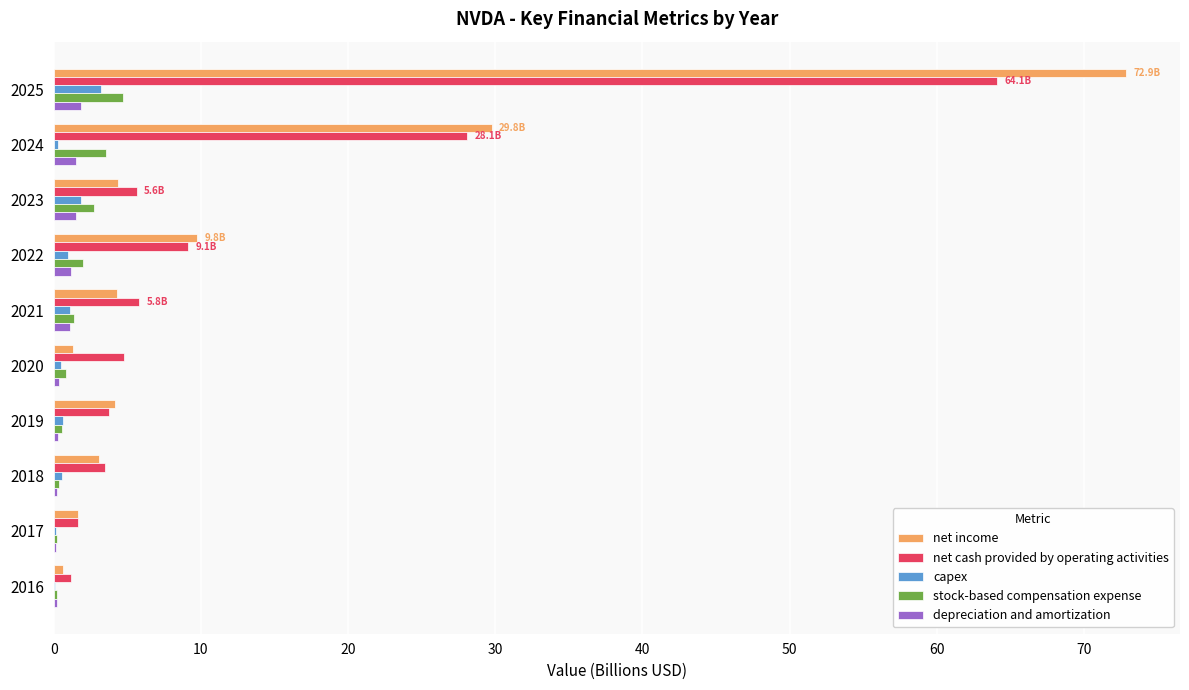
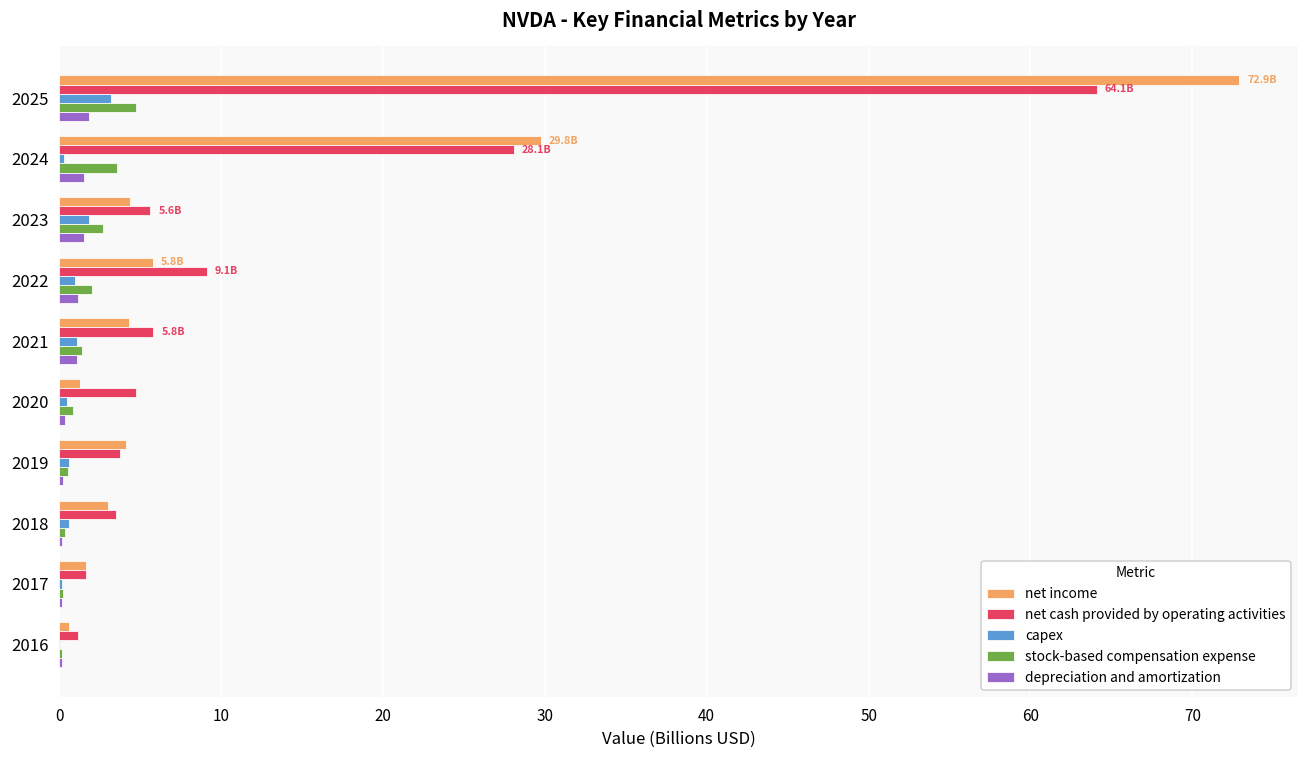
  {
    "net income": {
      "2025": "72.9B",
      "2024": "29.8B",
-     "2022": "9.8B"
+     "2022": "5.8B"
    },
    "net cash provided by operating activities": {
      "2025": "64.1B",
      "2024": "28.1B",
      "2023": "5.6B",
      "2022": "9.1B",
      "2021": "5.8B"
    },
    "capex": {
      "2025": "3.2",
      "2024": "0.3",
      "2023": "1.8",
      "2022": "1.0",
      "2021": "1.1",
      "2020": "0.5",
      "2019": "0.6",
      "2018": "0.6",
      "2017": "0.2"
    },
    "stock-based compensation expense": {
      "2025": "4.7",
      "2024": "3.5",
      "2023": "2.7",
      "2022": "2.0",
      "2021": "1.4",
      "2020": "0.8",
      "2019": "0.6",
      "2018": "0.4",
      "2017": "0.2",
      "2016": "0.2"
    },
    "depreciation and amortization": {
      "2025": "1.9",
      "2024": "1.5",
      "2023": "1.5",
      "2022": "1.2",
      "2021": "1.1",
      "2020": "0.4",
      "2019": "0.3",
      "2018": "0.2",
      "2017": "0.2",
      "2016": "0.2"
    }
  }
